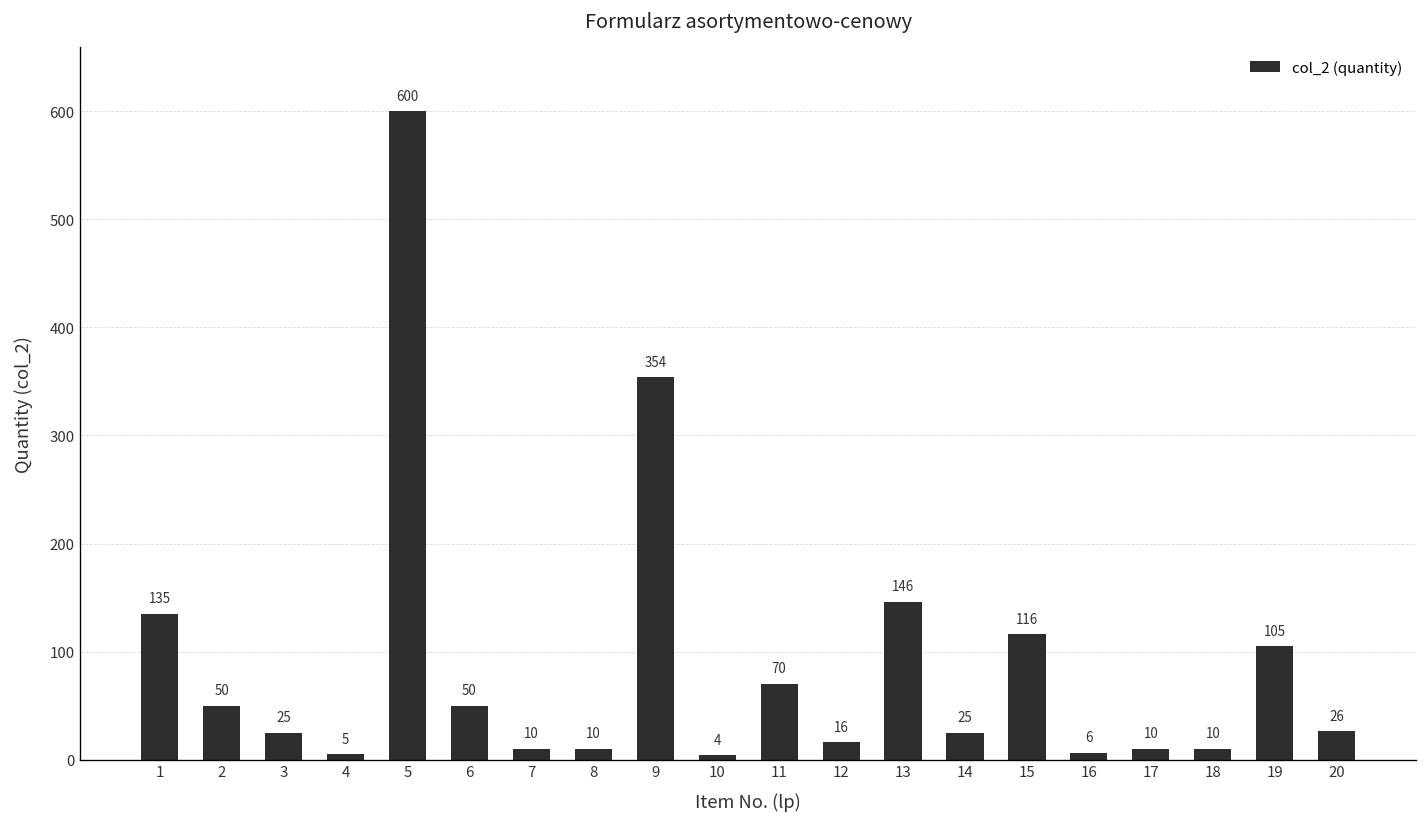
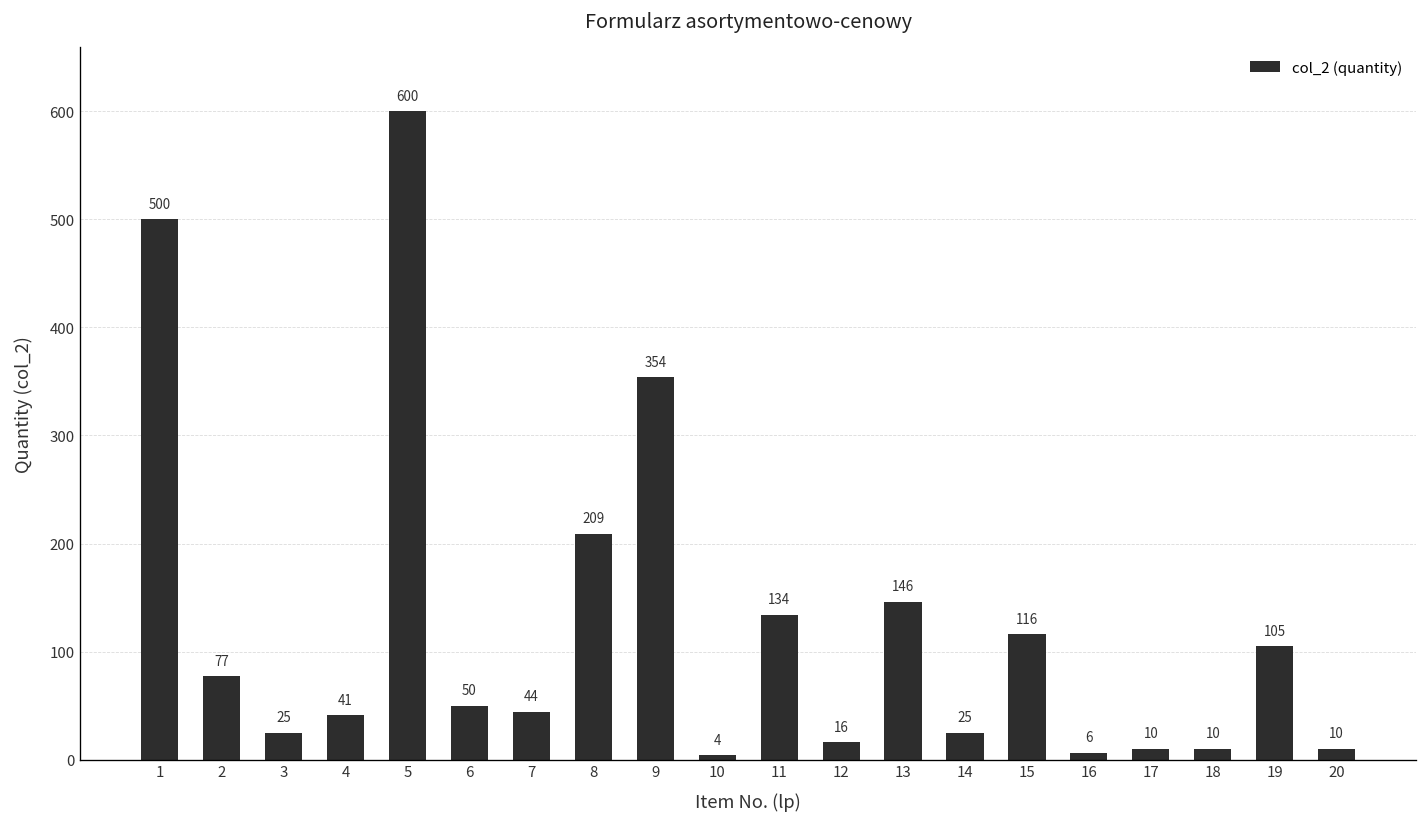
  {
-   "1": 135,
-   "2": 50,
+   "1": 500,
+   "2": 77,
    "3": 25,
-   "4": 5,
+   "4": 41,
    "5": 600,
    "6": 50,
-   "7": 10,
-   "8": 10,
+   "7": 44,
+   "8": 209,
    "9": 354,
    "10": 4,
-   "11": 70,
+   "11": 134,
    "12": 16,
    "13": 146,
    "14": 25,
    "15": 116,
    "16": 6,
    "17": 10,
    "18": 10,
    "19": 105,
-   "20": 26
+   "20": 10
  }
